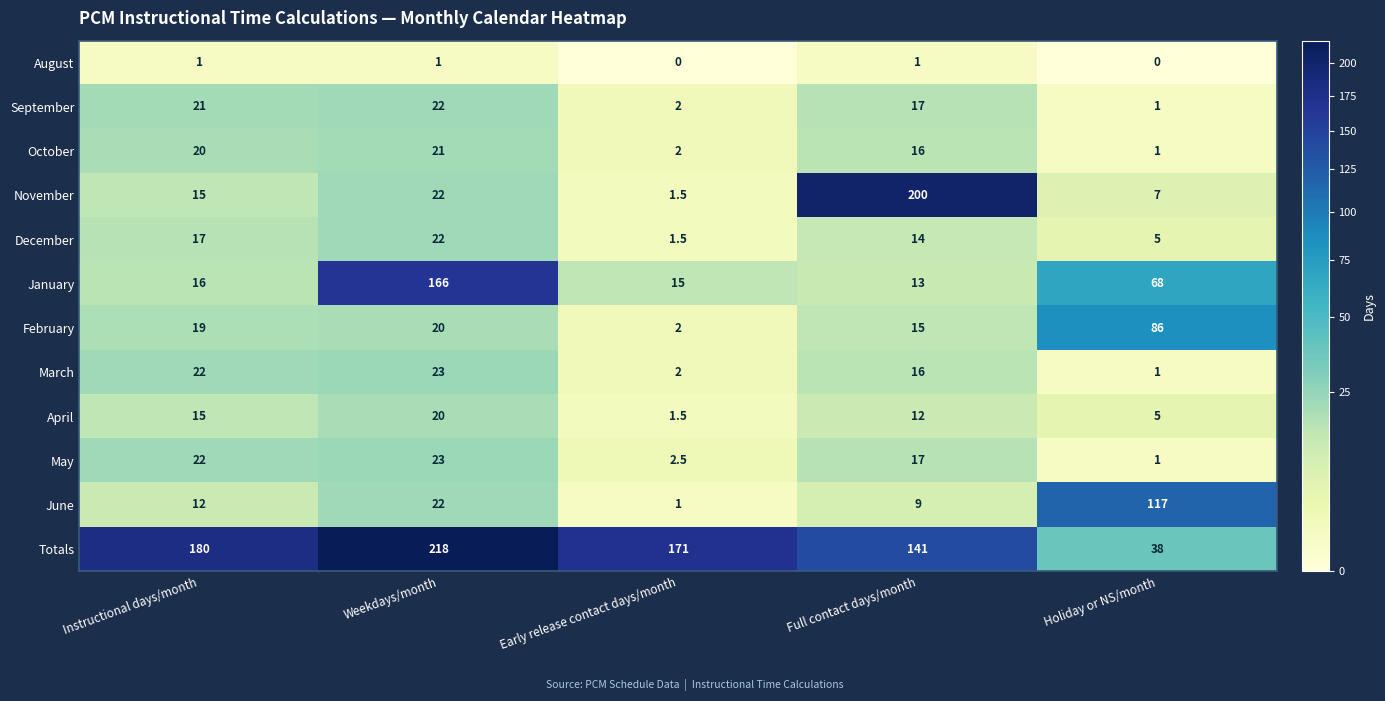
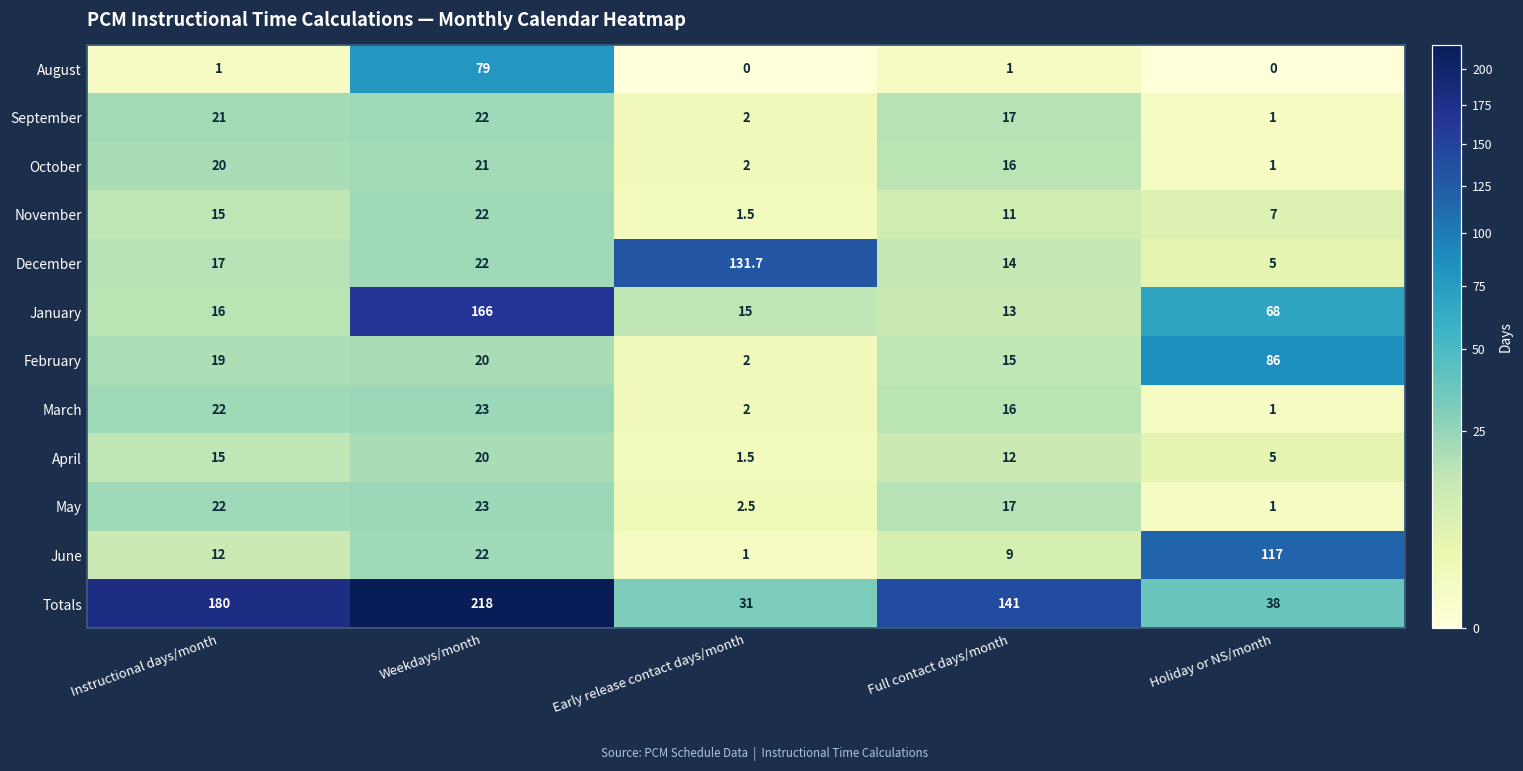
  {
    "August": {
      "Instructional days/month": 1,
-     "Weekdays/month": 1,
+     "Weekdays/month": 79,
      "Early release contact days/month": 0,
      "Full contact days/month": 1,
      "Holiday or NS/month": 0
    },
    "September": {
      "Instructional days/month": 21,
      "Weekdays/month": 22,
      "Early release contact days/month": 2,
      "Full contact days/month": 17,
      "Holiday or NS/month": 1
    },
    "October": {
      "Instructional days/month": 20,
      "Weekdays/month": 21,
      "Early release contact days/month": 2,
      "Full contact days/month": 16,
      "Holiday or NS/month": 1
    },
    "November": {
      "Instructional days/month": 15,
      "Weekdays/month": 22,
      "Early release contact days/month": 1.5,
-     "Full contact days/month": 200,
+     "Full contact days/month": 11,
      "Holiday or NS/month": 7
    },
    "December": {
      "Instructional days/month": 17,
      "Weekdays/month": 22,
-     "Early release contact days/month": 1.5,
+     "Early release contact days/month": 131.7,
      "Full contact days/month": 14,
      "Holiday or NS/month": 5
    },
    "January": {
      "Instructional days/month": 16,
      "Weekdays/month": 166,
      "Early release contact days/month": 15,
      "Full contact days/month": 13,
      "Holiday or NS/month": 68
    },
    "February": {
      "Instructional days/month": 19,
      "Weekdays/month": 20,
      "Early release contact days/month": 2,
      "Full contact days/month": 15,
      "Holiday or NS/month": 86
    },
    "March": {
      "Instructional days/month": 22,
      "Weekdays/month": 23,
      "Early release contact days/month": 2,
      "Full contact days/month": 16,
      "Holiday or NS/month": 1
    },
    "April": {
      "Instructional days/month": 15,
      "Weekdays/month": 20,
      "Early release contact days/month": 1.5,
      "Full contact days/month": 12,
      "Holiday or NS/month": 5
    },
    "May": {
      "Instructional days/month": 22,
      "Weekdays/month": 23,
      "Early release contact days/month": 2.5,
      "Full contact days/month": 17,
      "Holiday or NS/month": 1
    },
    "June": {
      "Instructional days/month": 12,
      "Weekdays/month": 22,
      "Early release contact days/month": 1,
      "Full contact days/month": 9,
      "Holiday or NS/month": 117
    },
    "Totals": {
      "Instructional days/month": 180,
      "Weekdays/month": 218,
-     "Early release contact days/month": 171,
+     "Early release contact days/month": 31,
      "Full contact days/month": 141,
      "Holiday or NS/month": 38
    }
  }
